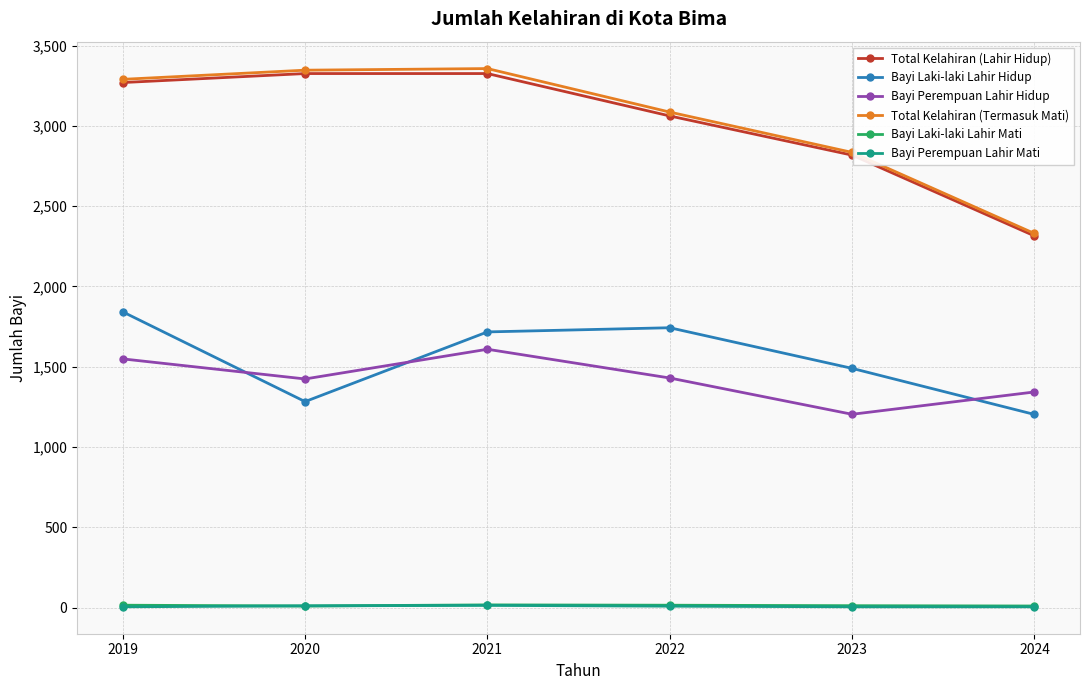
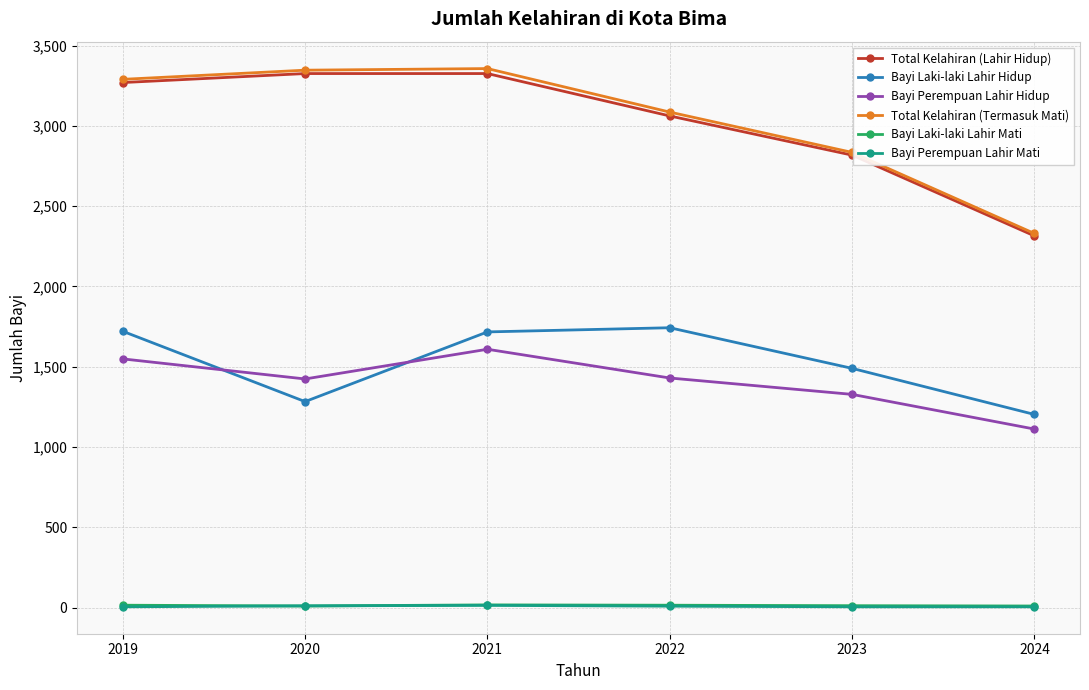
  {
    "Total Kelahiran (Lahir Hidup)": {
      "2019": "3,270",
      "2020": "3,330",
      "2021": "3,330",
      "2022": "3,060",
      "2023": "2,820"
    },
    "Bayi Laki-laki Lahir Hidup": {
-     "2019": "1,840",
+     "2019": "1,720",
      "2020": "1,280",
      "2021": "1,720",
      "2022": "1,740",
      "2023": "1,490",
      "2024": "1,200"
    },
    "Bayi Perempuan Lahir Hidup": {
      "2019": "1,550",
      "2020": "1,420",
      "2021": "1,610",
      "2022": "1,430",
-     "2023": "1,200",
-     "2024": "1,340"
+     "2023": "1,330",
+     "2024": "1,110"
    },
    "Total Kelahiran (Termasuk Mati)": {
      "2019": "3,290",
      "2020": "3,350",
      "2021": "3,360",
      "2022": "3,090",
      "2023": "2,840"
    }
  }
